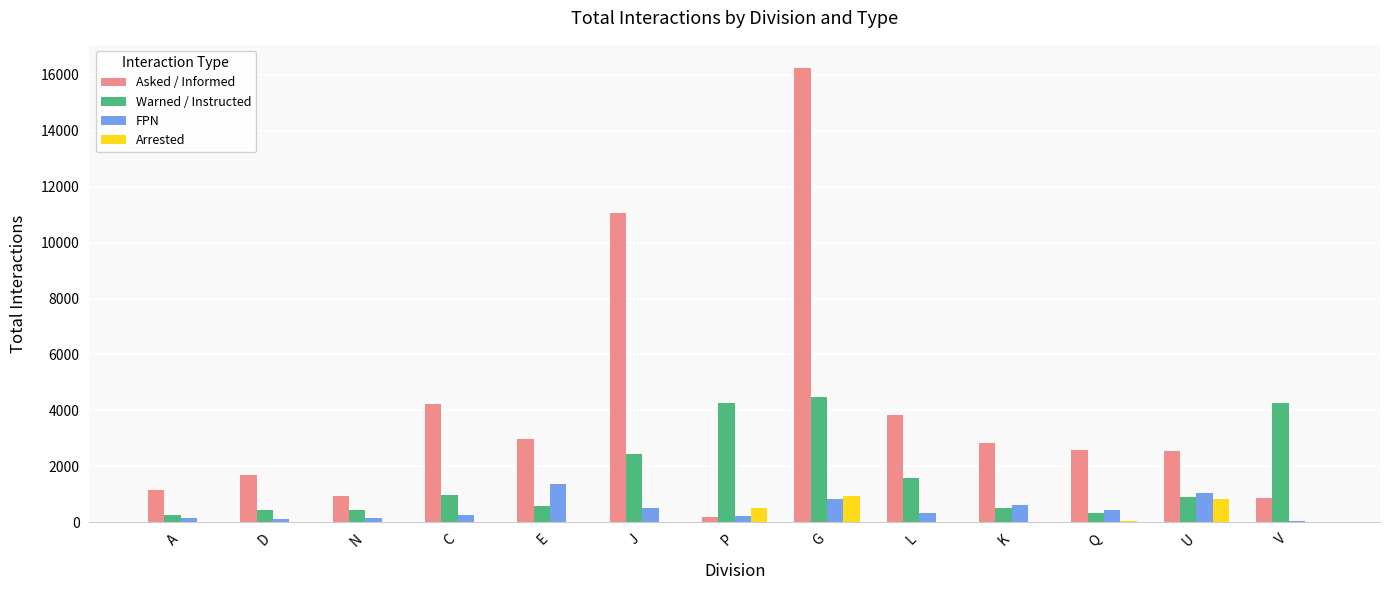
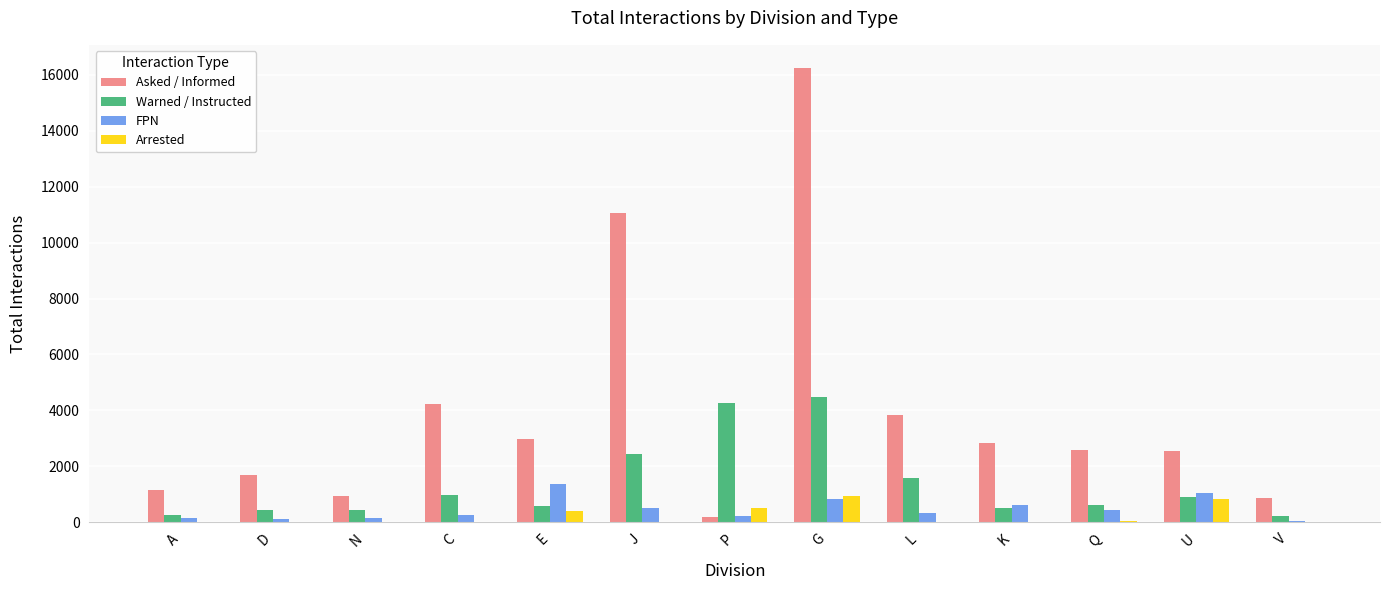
  {
    "Asked / Informed": {
      "A": 1100,
      "D": 1700,
      "N": 900,
      "C": 4200,
      "E": 3000,
      "J": 11100,
      "P": 200,
      "G": 16300,
      "L": 3800,
      "K": 2800,
      "Q": 2600,
      "U": 2500,
      "V": 900
    },
    "Warned / Instructed": {
      "A": 300,
      "D": 400,
      "N": 400,
      "C": 1000,
      "E": 600,
      "J": 2500,
      "P": 4300,
      "G": 4500,
      "L": 1600,
      "K": 500,
-     "Q": 300,
+     "Q": 600,
      "U": 900,
-     "V": 4300
+     "V": 200
    },
    "FPN": {
      "A": 200,
      "D": 100,
      "N": 200,
      "C": 300,
      "E": 1400,
      "J": 500,
      "P": 200,
      "G": 800,
      "L": 300,
      "K": 600,
      "Q": 400,
      "U": 1100
    },
    "Arrested": {
-     "E": 0,
+     "E": 400,
      "P": 500,
      "G": 1000,
      "U": 800
    }
  }
